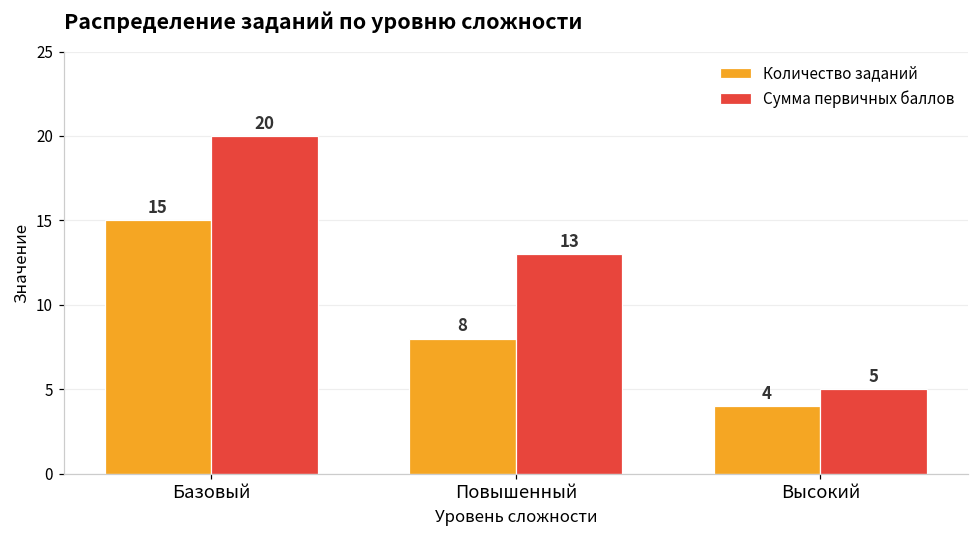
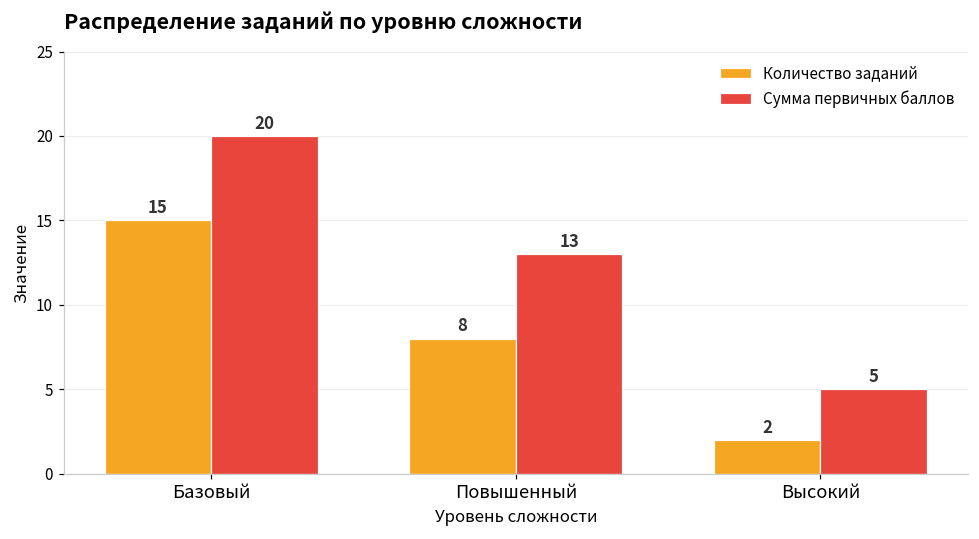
  {
    "Количество заданий": {
      "Базовый": 15,
      "Повышенный": 8,
-     "Высокий": 4
+     "Высокий": 2
    },
    "Сумма первичных баллов": {
      "Базовый": 20,
      "Повышенный": 13,
      "Высокий": 5
    }
  }
